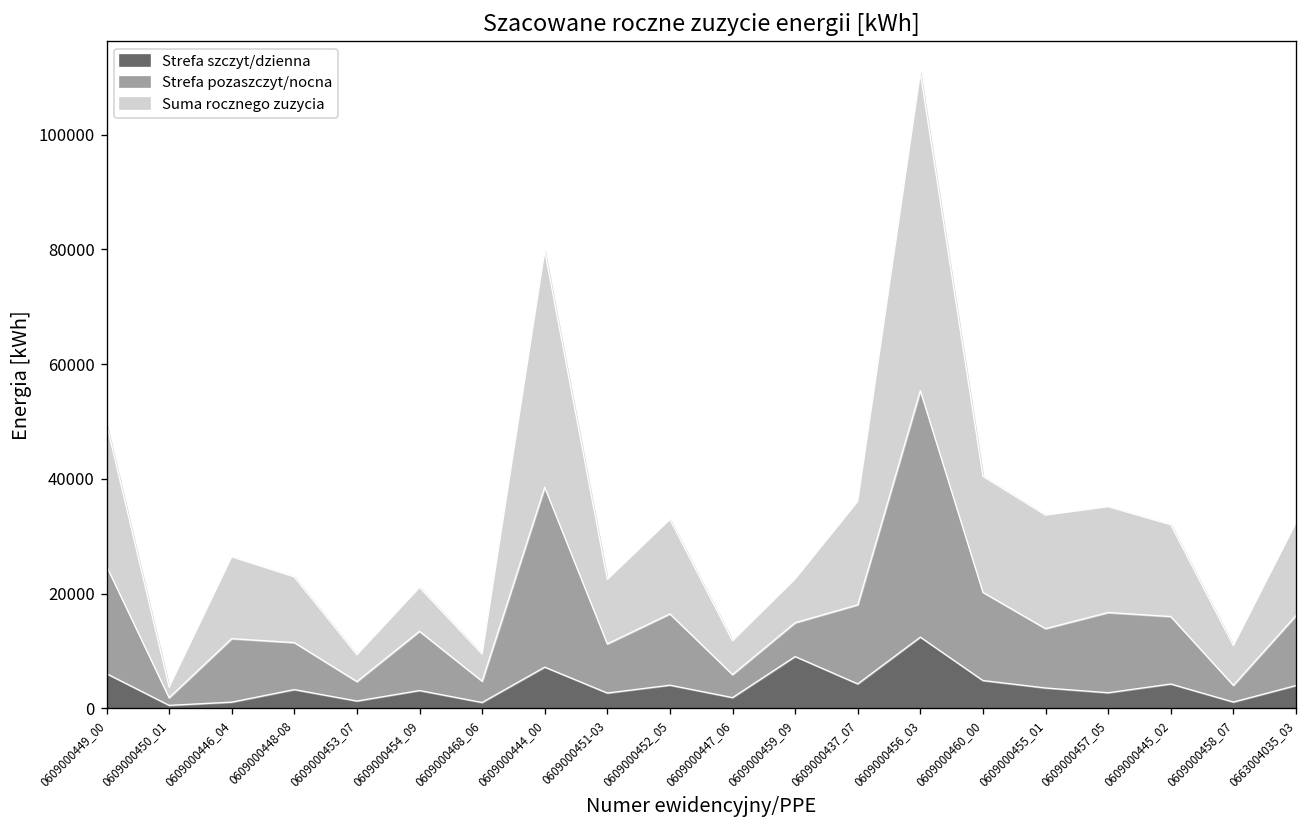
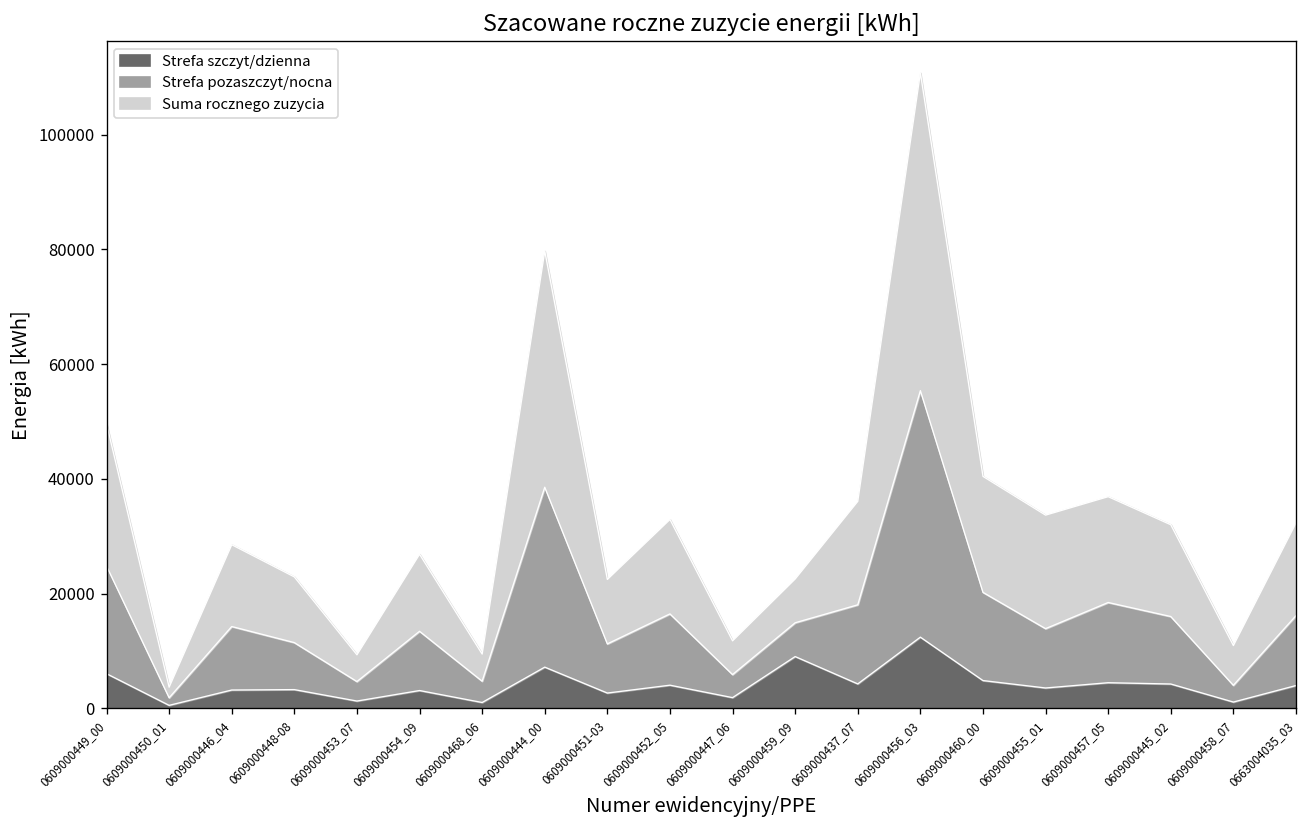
  {
    "Strefa szczyt/dzienna": {
      "0609000449_00": 6000,
      "0609000450_01": 1000,
-     "0609000446_04": 1000,
+     "0609000446_04": 3000,
      "0609000448-08": 3000,
      "0609000453_07": 1000,
      "0609000454_09": 3000,
      "0609000468_06": 1000,
      "0609000444_00": 7000,
      "0609000451-03": 3000,
      "0609000452_05": 4000,
      "0609000447_06": 2000,
      "0609000459_09": 9000,
      "0609000437_07": 4000,
      "0609000456_03": 12000,
      "0609000460_00": 5000,
      "0609000455_01": 4000,
-     "0609000457_05": 3000,
+     "0609000457_05": 4000,
      "0609000445_02": 4000,
      "0609000458_07": 1000,
      "0663004035_03": 4000
    },
    "Strefa pozaszczyt/nocna": {
      "0609000449_00": 25000,
      "0609000450_01": 2000,
      "0609000448-08": 11000,
      "0609000453_07": 5000,
      "0609000454_09": 13000,
      "0609000468_06": 5000,
      "0609000444_00": 39000,
      "0609000451-03": 11000,
      "0609000452_05": 16000,
      "0609000447_06": 6000,
      "0609000459_09": 15000,
      "0609000437_07": 18000,
      "0609000456_03": 55000,
      "0609000460_00": 20000,
      "0609000455_01": 14000,
      "0609000445_02": 16000,
      "0609000458_07": 4000,
      "0663004035_03": 16000
    },
    "Suma rocznego zuzycia": {
      "0609000449_00": 25000,
      "0609000450_01": 2000,
      "0609000446_04": 14000,
      "0609000448-08": 11000,
      "0609000453_07": 5000,
-     "0609000454_09": 8000,
+     "0609000454_09": 13000,
      "0609000468_06": 5000,
      "0609000444_00": 41000,
      "0609000451-03": 11000,
      "0609000452_05": 16000,
      "0609000447_06": 6000,
      "0609000459_09": 8000,
      "0609000437_07": 18000,
      "0609000456_03": 55000,
      "0609000460_00": 20000,
      "0609000455_01": 20000,
      "0609000457_05": 18000,
      "0609000445_02": 16000,
      "0609000458_07": 7000,
      "0663004035_03": 16000
    }
  }
